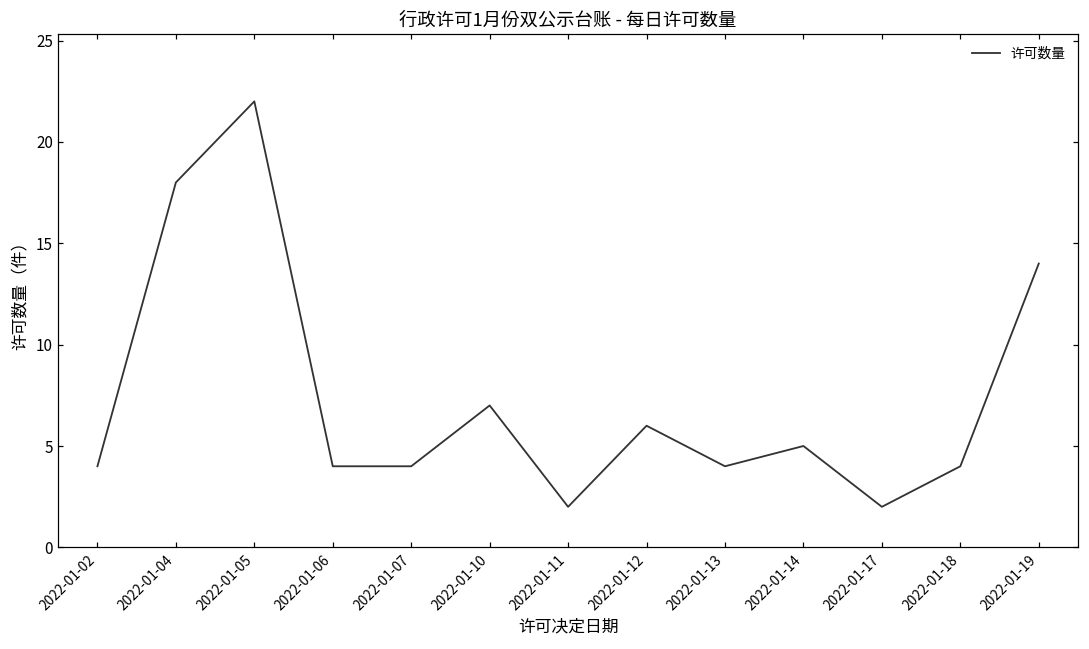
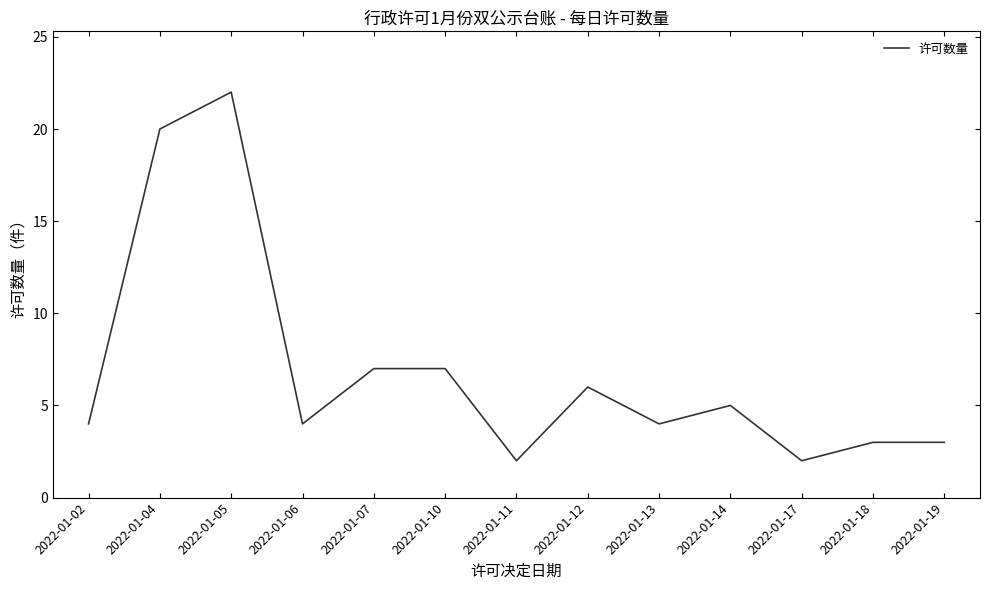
  {
    "2022-01-02": 4,
-   "2022-01-04": 18,
+   "2022-01-04": 20,
    "2022-01-05": 22,
    "2022-01-06": 4,
-   "2022-01-07": 4,
+   "2022-01-07": 7,
    "2022-01-10": 7,
    "2022-01-11": 2,
    "2022-01-12": 6,
    "2022-01-13": 4,
    "2022-01-14": 5,
    "2022-01-17": 2,
-   "2022-01-18": 4,
-   "2022-01-19": 14
+   "2022-01-18": 3,
+   "2022-01-19": 3
  }
